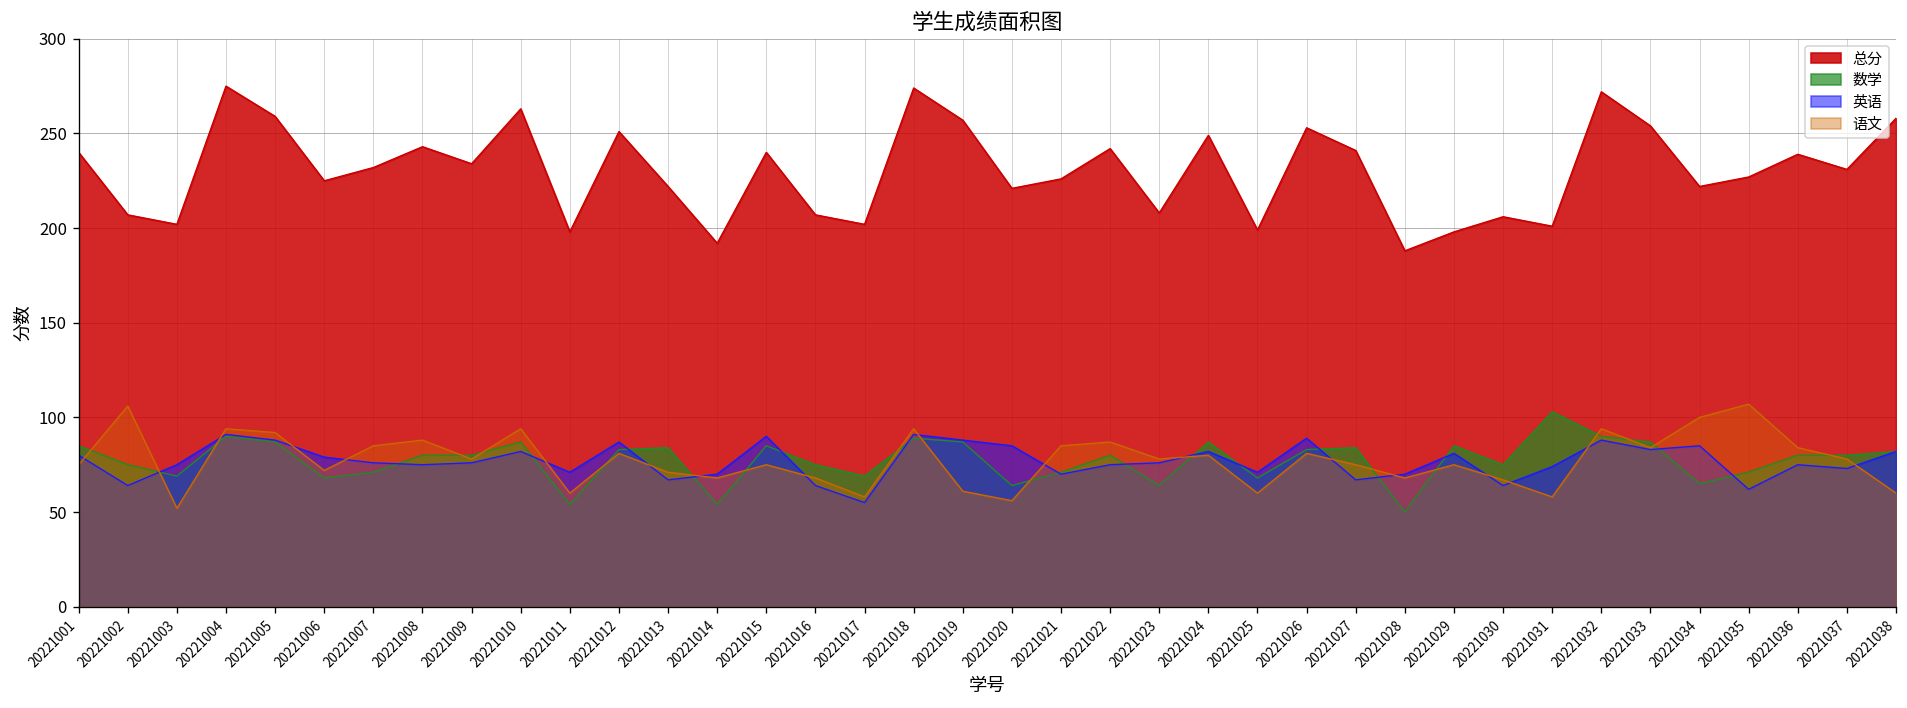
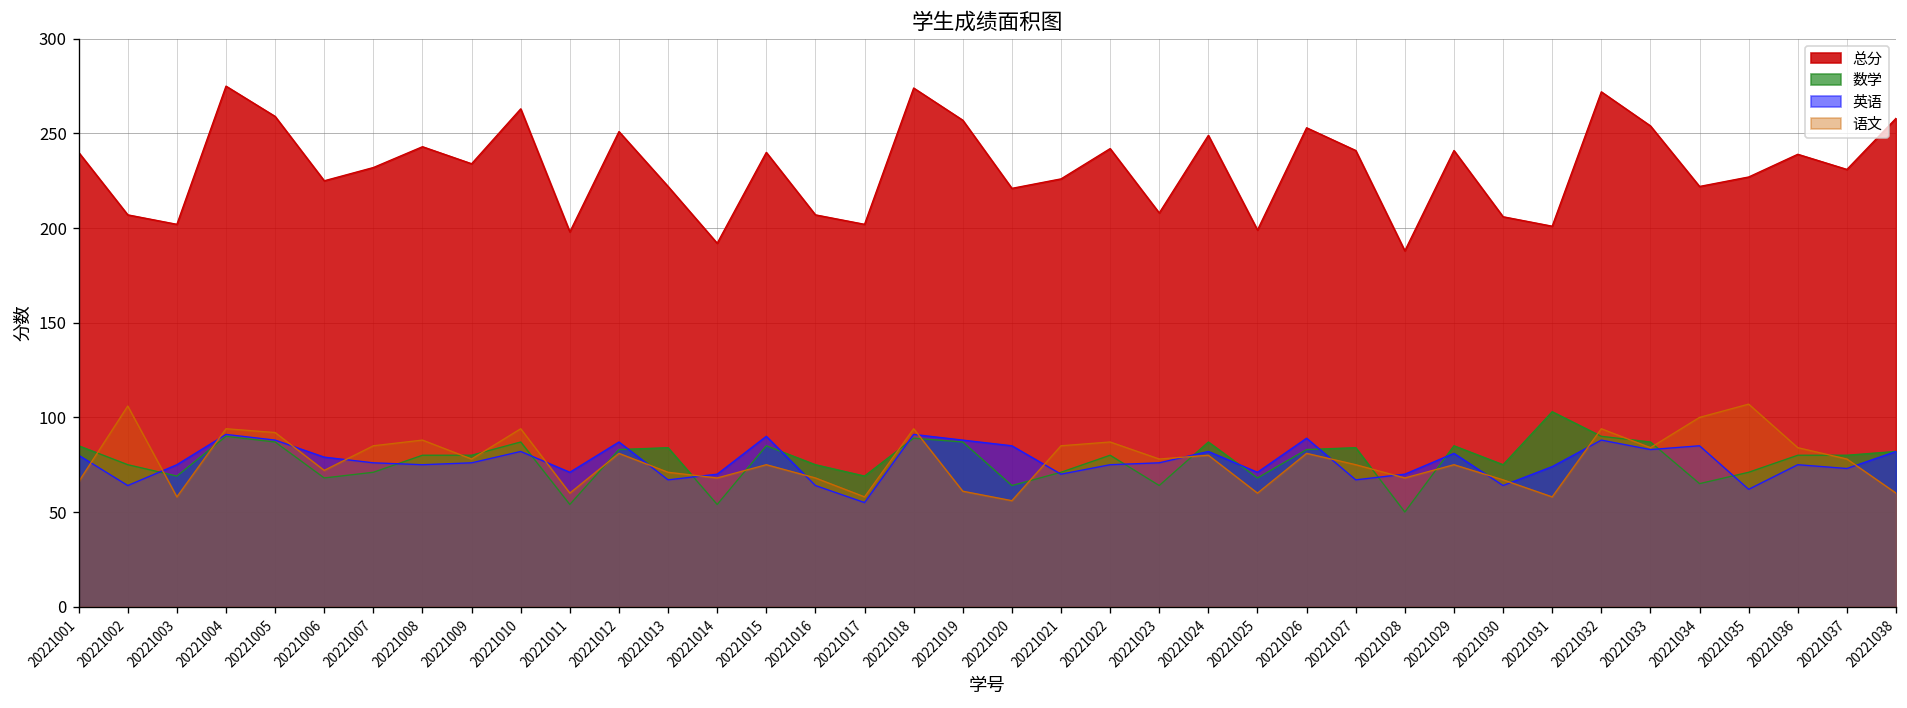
  {
    "总分": {
      "20221001": 240,
      "20221002": 207,
      "20221003": 202,
      "20221004": 275,
      "20221005": 259,
      "20221006": 225,
      "20221007": 232,
      "20221008": 243,
      "20221009": 234,
      "20221010": 263,
      "20221011": 198,
      "20221012": 251,
      "20221013": 222,
      "20221014": 192,
      "20221015": 240,
      "20221016": 207,
      "20221017": 202,
      "20221018": 274,
      "20221019": 257,
      "20221020": 221,
      "20221021": 226,
      "20221022": 242,
      "20221023": 208,
      "20221024": 249,
      "20221025": 199,
      "20221026": 253,
      "20221027": 241,
      "20221028": 188,
-     "20221029": 198,
+     "20221029": 241,
      "20221030": 206,
      "20221031": 201,
      "20221032": 272,
      "20221033": 254,
      "20221034": 222,
      "20221035": 227,
      "20221036": 239,
      "20221037": 231,
      "20221038": 258
    },
    "数学": {
      "20221001": 85,
      "20221002": 75,
      "20221003": 69,
      "20221006": 68,
      "20221007": 71,
      "20221008": 80,
      "20221009": 80,
      "20221010": 87,
      "20221011": 54,
      "20221012": 83,
      "20221013": 84,
      "20221014": 54,
      "20221015": 85,
      "20221016": 75,
      "20221017": 69,
      "20221018": 89,
      "20221020": 64,
      "20221022": 80,
      "20221023": 64,
      "20221024": 87,
      "20221025": 68,
      "20221026": 83,
      "20221027": 84,
      "20221028": 50,
      "20221029": 85,
      "20221030": 75,
      "20221031": 103,
      "20221032": 90,
      "20221033": 87,
      "20221034": 65,
      "20221035": 71,
      "20221036": 80,
      "20221037": 80
    },
    "英语": {
      "20221001": 80,
      "20221002": 64,
      "20221003": 75,
      "20221006": 79,
      "20221007": 76,
      "20221008": 75,
      "20221009": 76,
      "20221010": 82,
      "20221011": 71,
      "20221012": 87,
      "20221013": 67,
      "20221014": 70,
      "20221015": 90,
      "20221016": 64,
      "20221017": 55,
      "20221018": 91,
      "20221020": 85,
      "20221022": 75,
      "20221023": 76,
      "20221024": 82,
      "20221025": 71,
      "20221026": 89,
      "20221027": 67,
      "20221028": 70,
      "20221029": 81,
      "20221030": 64,
      "20221031": 74,
      "20221032": 88,
      "20221034": 85,
      "20221035": 62,
      "20221036": 75,
      "20221037": 73
    },
    "语文": {
-     "20221001": 75,
+     "20221001": 66,
      "20221002": 106,
-     "20221003": 52,
+     "20221003": 58,
      "20221004": 94,
      "20221005": 92,
      "20221006": 72,
      "20221007": 85,
      "20221008": 88,
      "20221009": 78,
      "20221010": 94,
      "20221011": 60,
      "20221012": 81,
      "20221013": 71,
      "20221014": 68,
      "20221015": 75,
      "20221016": 68,
      "20221017": 58,
      "20221018": 94,
      "20221019": 61,
      "20221020": 56,
      "20221021": 85,
      "20221022": 87,
      "20221023": 78,
      "20221024": 80,
      "20221025": 60,
      "20221026": 81,
      "20221027": 75,
      "20221028": 68,
      "20221029": 75,
      "20221030": 67,
      "20221031": 58,
      "20221032": 94,
      "20221034": 100,
      "20221035": 107,
      "20221036": 84,
      "20221037": 78,
      "20221038": 60
    }
  }
